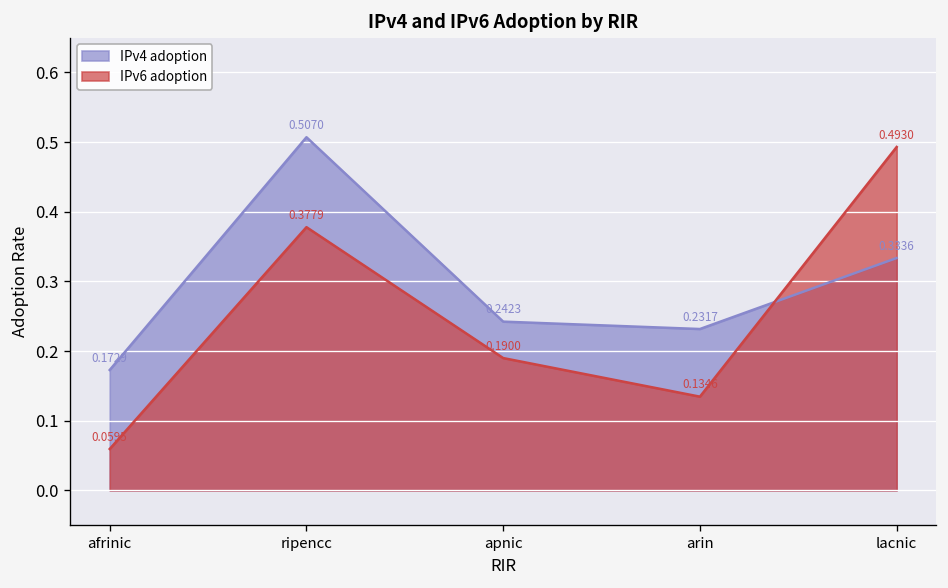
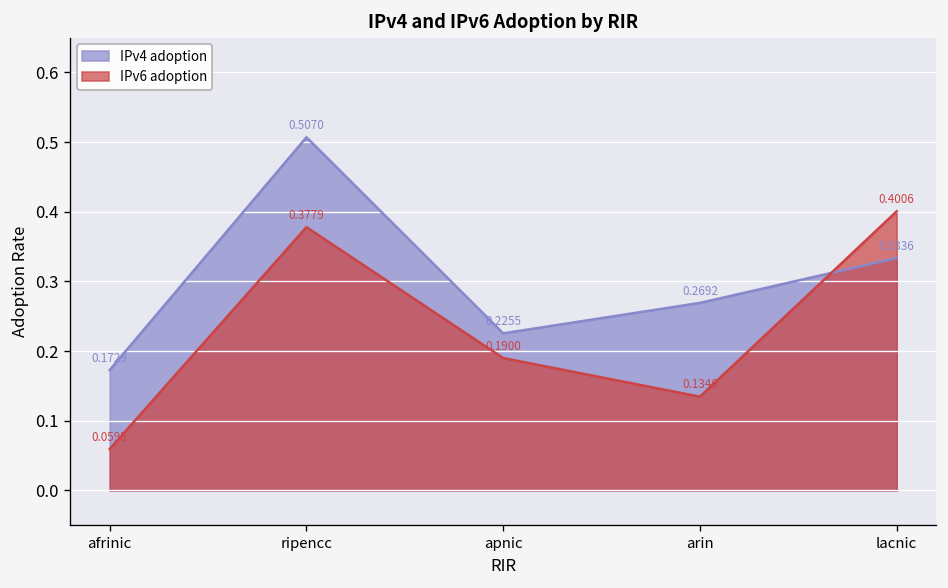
  {
    "IPv4 adoption": {
      "afrinic": 0.1729,
      "ripencc": 0.5070,
-     "apnic": 0.2423,
-     "arin": 0.2317,
+     "apnic": 0.2255,
+     "arin": 0.2692,
      "lacnic": 0.3336
    },
    "IPv6 adoption": {
      "afrinic": 0.0595,
      "ripencc": 0.3779,
      "apnic": 0.1900,
      "arin": 0.1346,
-     "lacnic": 0.4930
+     "lacnic": 0.4006
    }
  }
